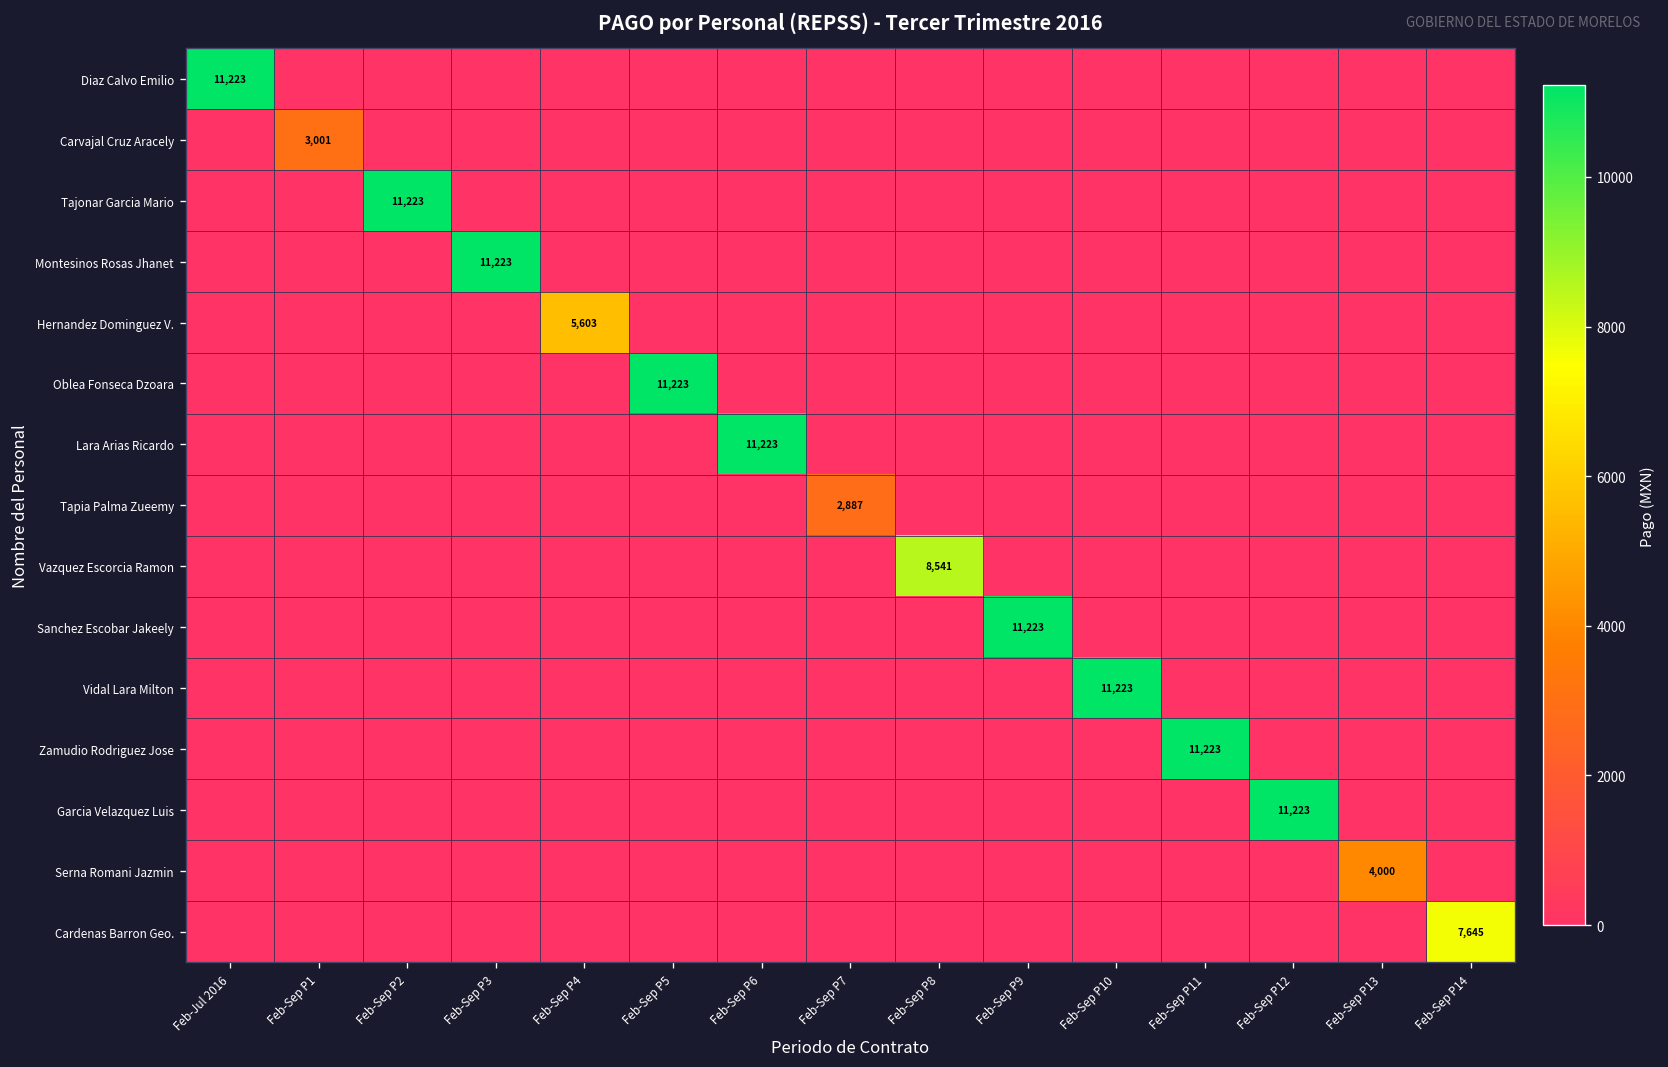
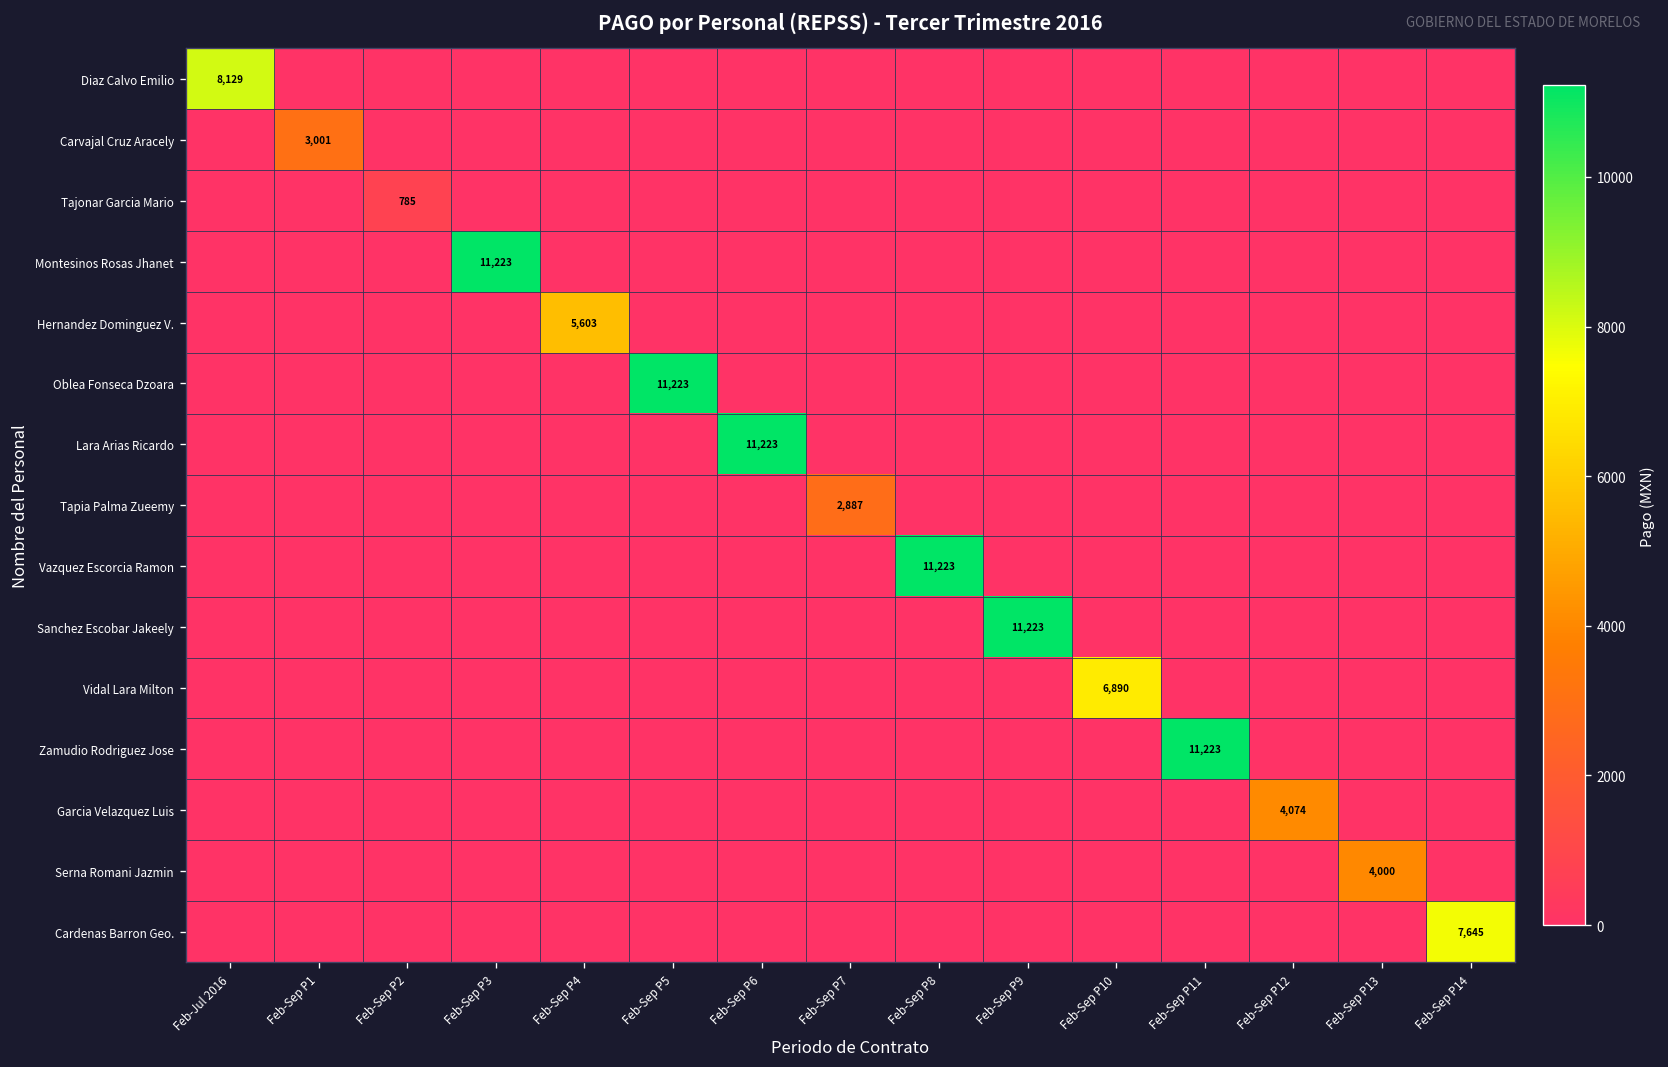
  {
    "Diaz Calvo Emilio": {
-     "Feb-Jul 2016": "11,223"
+     "Feb-Jul 2016": "8,129"
    },
    "Carvajal Cruz Aracely": {
      "Feb-Sep P1": "3,001"
    },
    "Tajonar Garcia Mario": {
-     "Feb-Sep P2": "11,223"
+     "Feb-Sep P2": "785"
    },
    "Montesinos Rosas Jhanet": {
      "Feb-Sep P3": "11,223"
    },
    "Hernandez Dominguez V.": {
      "Feb-Sep P4": "5,603"
    },
    "Oblea Fonseca Dzoara": {
      "Feb-Sep P5": "11,223"
    },
    "Lara Arias Ricardo": {
      "Feb-Sep P6": "11,223"
    },
    "Tapia Palma Zueemy": {
      "Feb-Sep P7": "2,887"
    },
    "Vazquez Escorcia Ramon": {
-     "Feb-Sep P8": "8,541"
+     "Feb-Sep P8": "11,223"
    },
    "Sanchez Escobar Jakeely": {
      "Feb-Sep P9": "11,223"
    },
    "Vidal Lara Milton": {
-     "Feb-Sep P10": "11,223"
+     "Feb-Sep P10": "6,890"
    },
    "Zamudio Rodriguez Jose": {
      "Feb-Sep P11": "11,223"
    },
    "Garcia Velazquez Luis": {
-     "Feb-Sep P12": "11,223"
+     "Feb-Sep P12": "4,074"
    },
    "Serna Romani Jazmin": {
      "Feb-Sep P13": "4,000"
    },
    "Cardenas Barron Geo.": {
      "Feb-Sep P14": "7,645"
    }
  }
